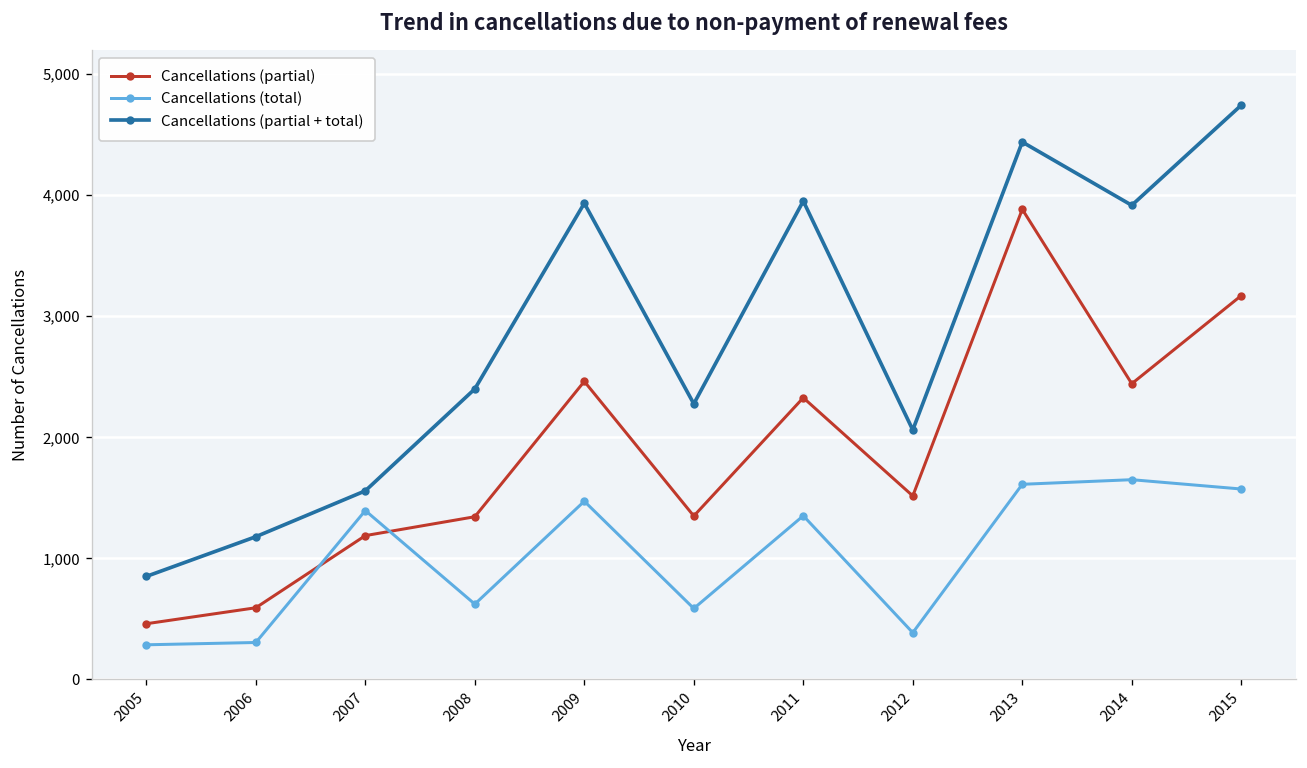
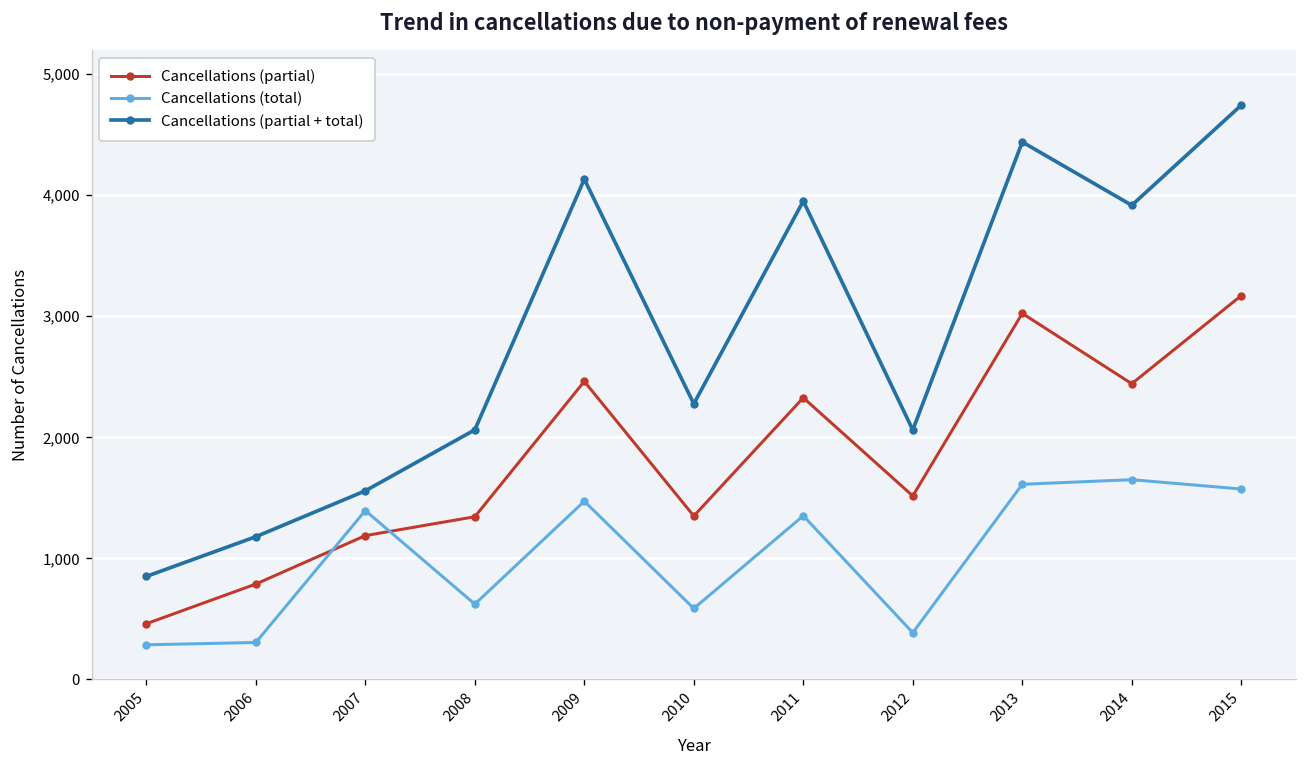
  {
    "Cancellations (partial)": {
      "2005": "460",
-     "2006": "590",
+     "2006": "790",
      "2007": "1,190",
      "2008": "1,340",
      "2009": "2,460",
      "2010": "1,350",
      "2011": "2,330",
      "2012": "1,520",
-     "2013": "3,880",
+     "2013": "3,020",
      "2014": "2,440",
      "2015": "3,170"
    },
    "Cancellations (total)": {
      "2005": "290",
      "2006": "310",
      "2007": "1,400",
      "2008": "620",
      "2009": "1,470",
      "2010": "590",
      "2011": "1,350",
      "2012": "390",
      "2013": "1,610",
      "2014": "1,650",
      "2015": "1,570"
    },
    "Cancellations (partial + total)": {
      "2005": "850",
      "2006": "1,180",
      "2007": "1,560",
-     "2008": "2,400",
-     "2009": "3,930",
+     "2008": "2,060",
+     "2009": "4,130",
      "2010": "2,280",
      "2011": "3,950",
      "2012": "2,060",
      "2013": "4,440",
      "2014": "3,920",
      "2015": "4,740"
    }
  }
